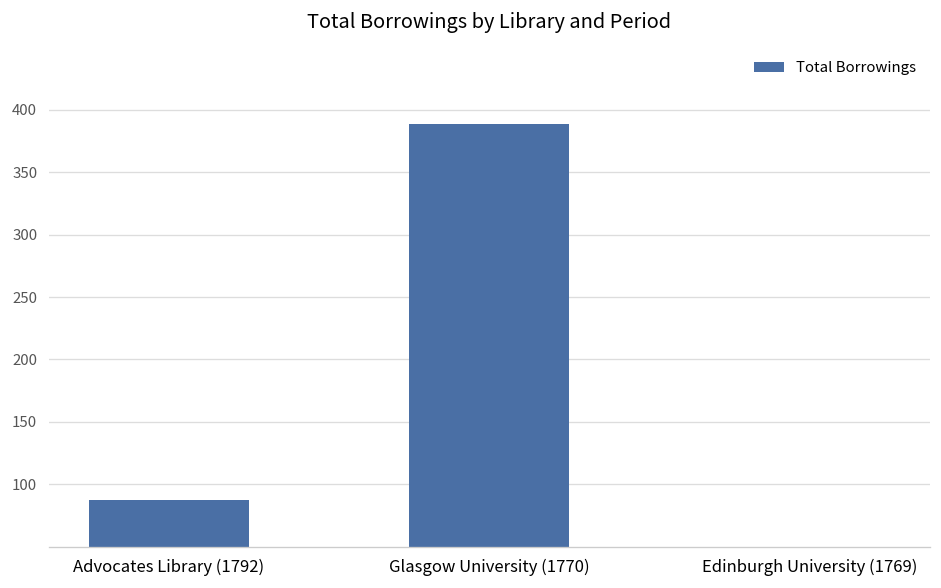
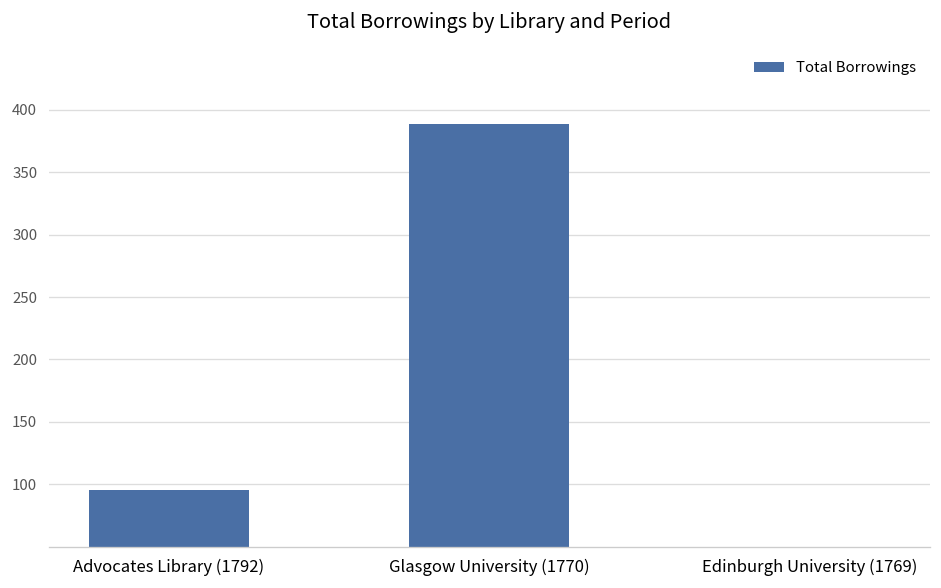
  {
-   "Advocates Library (1792)": 87,
+   "Advocates Library (1792)": 95,
    "Glasgow University (1770)": 389
  }
